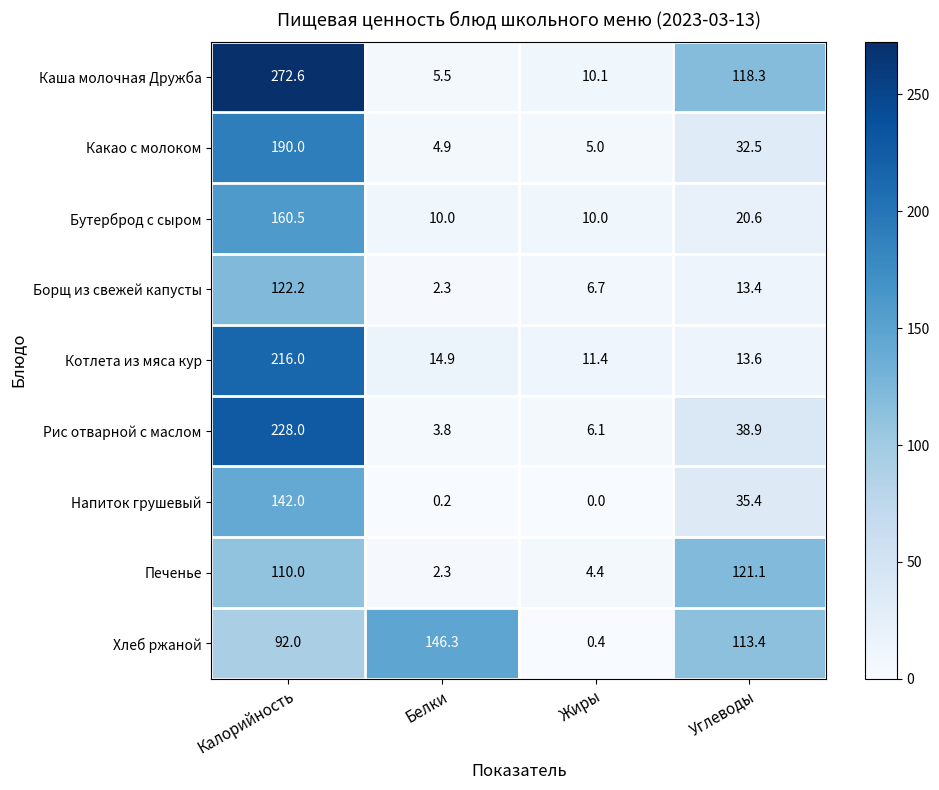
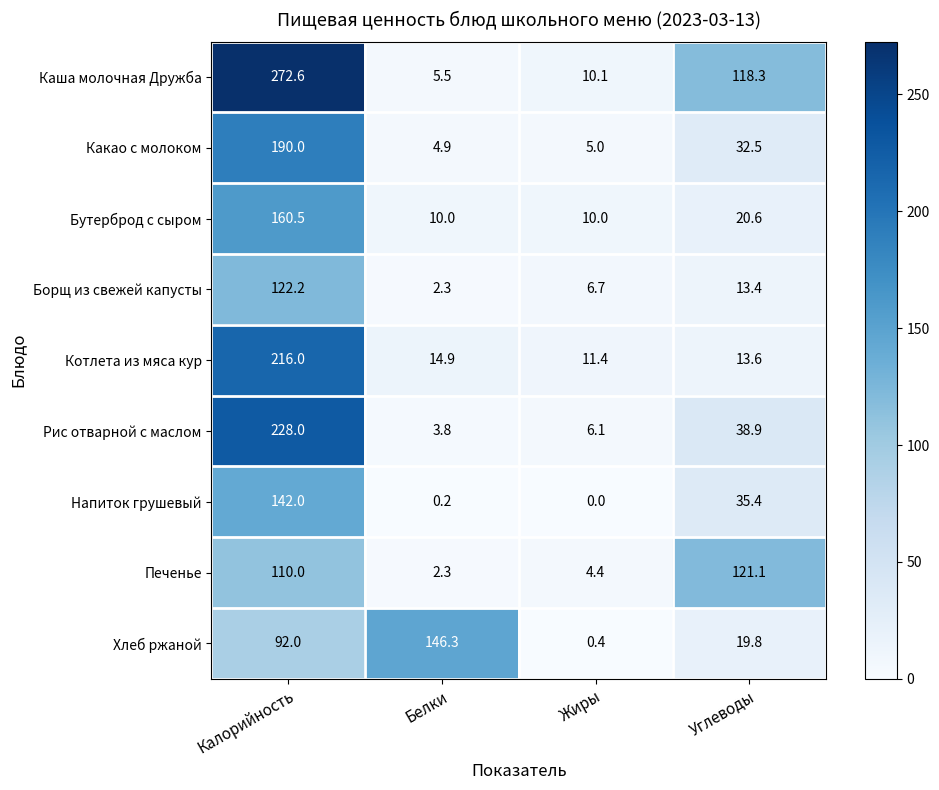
  {
    "Каша молочная Дружба": {
      "Калорийность": 272.6,
      "Белки": 5.5,
      "Жиры": 10.1,
      "Углеводы": 118.3
    },
    "Какао с молоком": {
      "Калорийность": 190.0,
      "Белки": 4.9,
      "Жиры": 5.0,
      "Углеводы": 32.5
    },
    "Бутерброд с сыром": {
      "Калорийность": 160.5,
      "Белки": 10.0,
      "Жиры": 10.0,
      "Углеводы": 20.6
    },
    "Борщ из свежей капусты": {
      "Калорийность": 122.2,
      "Белки": 2.3,
      "Жиры": 6.7,
      "Углеводы": 13.4
    },
    "Котлета из мяса кур": {
      "Калорийность": 216.0,
      "Белки": 14.9,
      "Жиры": 11.4,
      "Углеводы": 13.6
    },
    "Рис отварной с маслом": {
      "Калорийность": 228.0,
      "Белки": 3.8,
      "Жиры": 6.1,
      "Углеводы": 38.9
    },
    "Напиток грушевый": {
      "Калорийность": 142.0,
      "Белки": 0.2,
      "Жиры": 0.0,
      "Углеводы": 35.4
    },
    "Печенье": {
      "Калорийность": 110.0,
      "Белки": 2.3,
      "Жиры": 4.4,
      "Углеводы": 121.1
    },
    "Хлеб ржаной": {
      "Калорийность": 92.0,
      "Белки": 146.3,
      "Жиры": 0.4,
-     "Углеводы": 113.4
+     "Углеводы": 19.8
    }
  }
